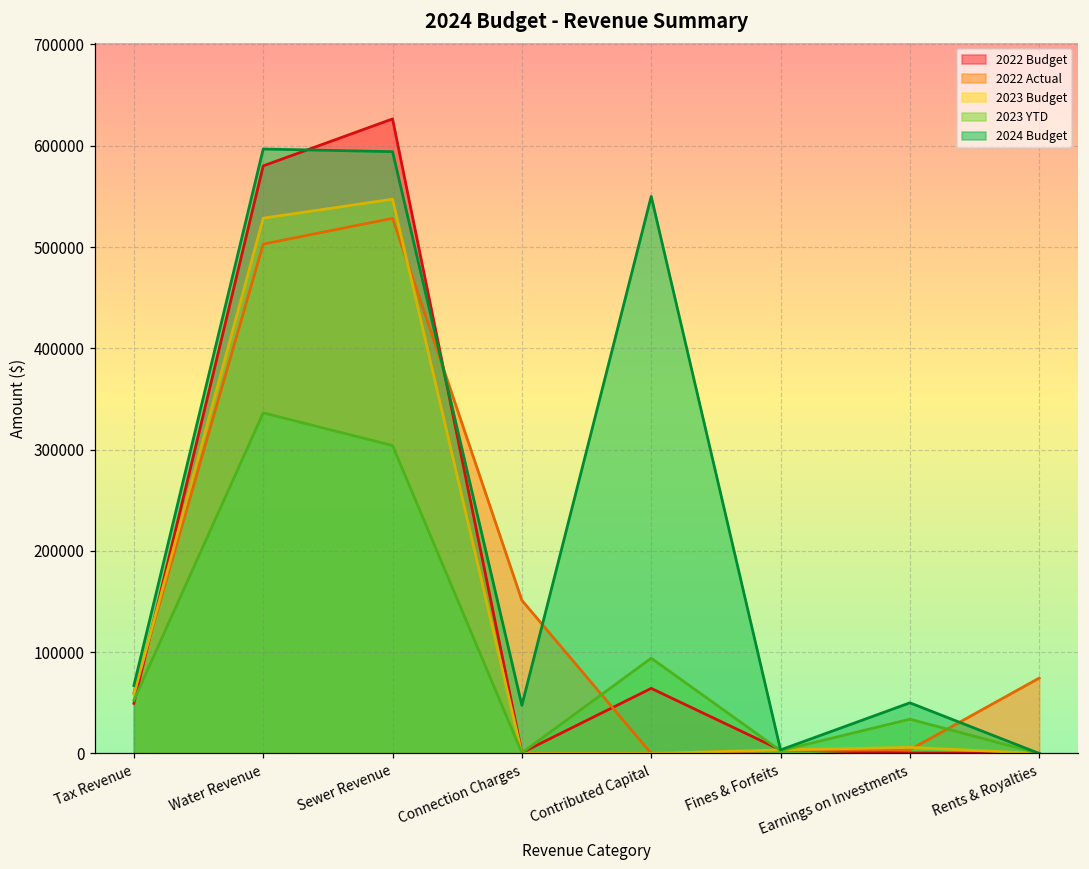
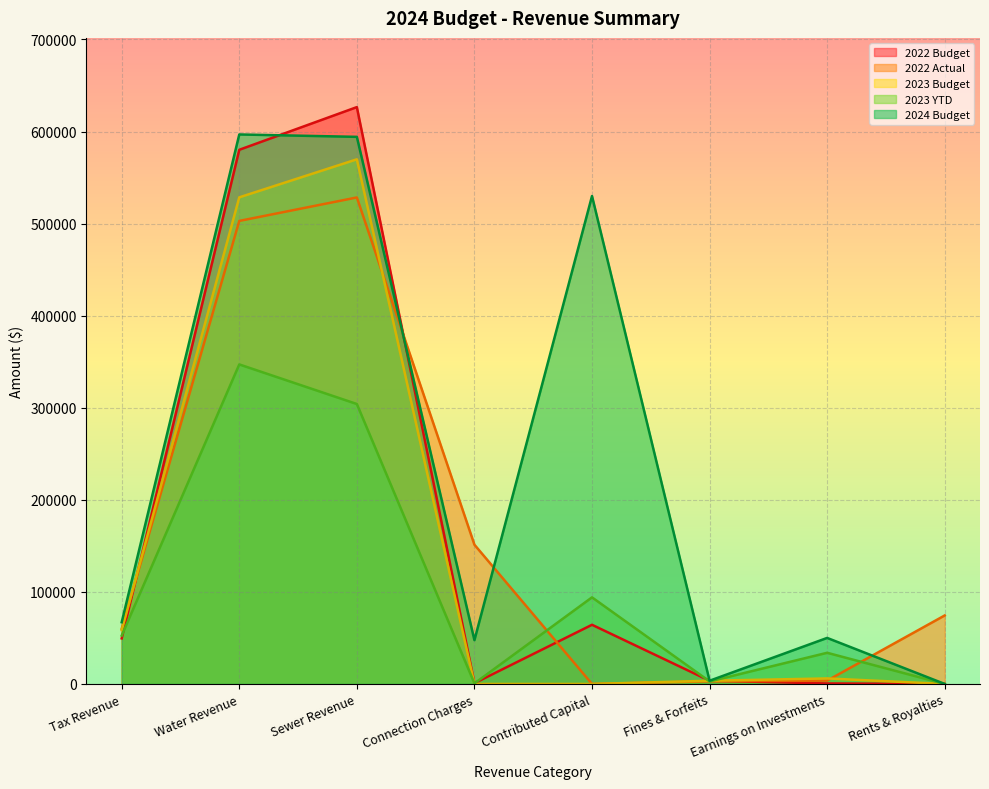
  {
    "2022 Budget": {
      "Tax Revenue": 50000,
      "Water Revenue": 580000,
      "Sewer Revenue": 630000,
      "Contributed Capital": 60000,
      "Earnings on Investments": 0
    },
    "2022 Actual": {
      "Water Revenue": 500000,
      "Sewer Revenue": 530000,
      "Connection Charges": 150000,
      "Rents & Royalties": 70000
    },
    "2023 Budget": {
      "Water Revenue": 530000,
-     "Sewer Revenue": 550000
+     "Sewer Revenue": 570000
    },
    "2023 YTD": {
      "Tax Revenue": 50000,
-     "Water Revenue": 340000,
+     "Water Revenue": 350000,
      "Sewer Revenue": 300000,
      "Contributed Capital": 90000,
      "Earnings on Investments": 30000
    },
    "2024 Budget": {
      "Tax Revenue": 70000,
      "Water Revenue": 600000,
      "Sewer Revenue": 590000,
      "Connection Charges": 50000,
-     "Contributed Capital": 550000,
+     "Contributed Capital": 530000,
      "Earnings on Investments": 50000
    }
  }
